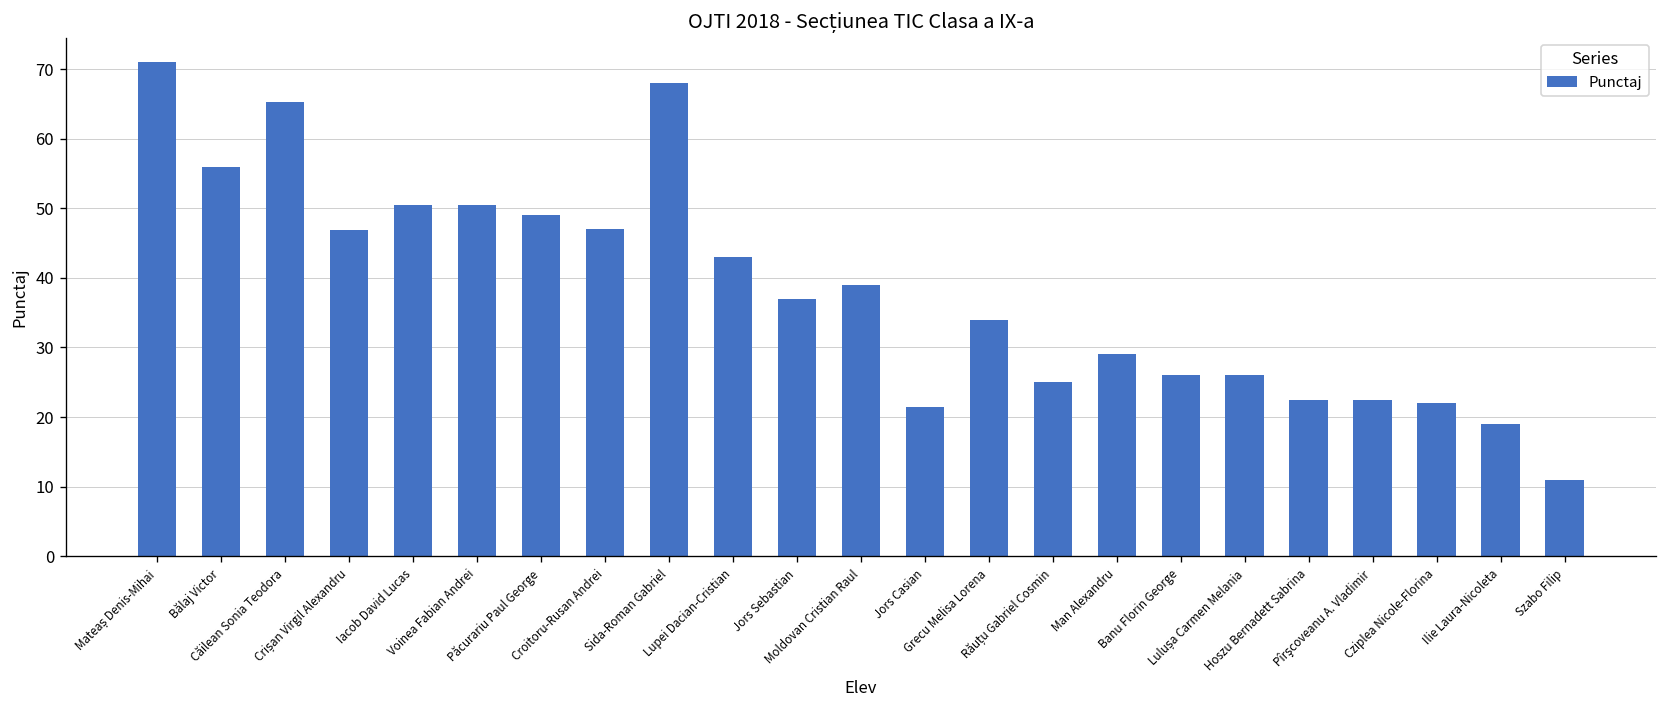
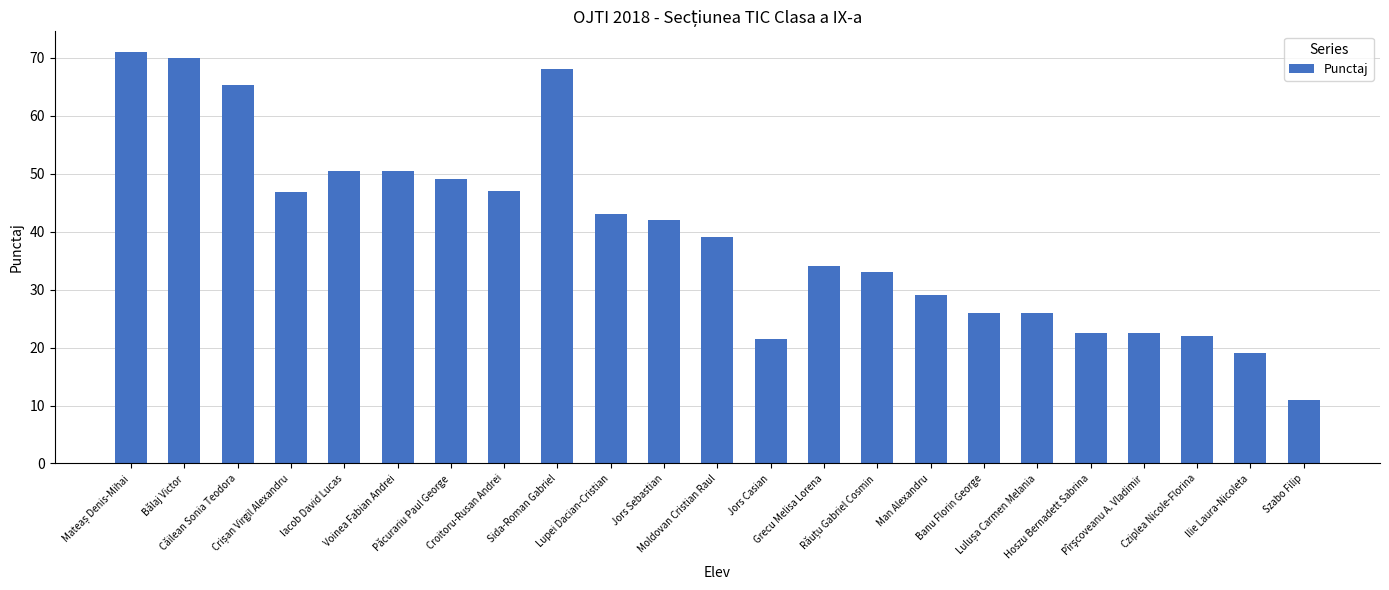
  {
    "Mateaș Denis-Mihai": 71,
-   "Bălaj Victor": 56,
+   "Bălaj Victor": 70,
    "Căilean Sonia Teodora": 65,
    "Crișan Virgil Alexandru": 47,
    "Iacob David Lucas": 51,
    "Voinea Fabian Andrei": 51,
    "Păcurariu Paul George": 49,
    "Croitoru-Rusan Andrei": 47,
    "Sida-Roman Gabriel": 68,
    "Lupei Dacian-Cristian": 43,
-   "Jors Sebastian": 37,
+   "Jors Sebastian": 42,
    "Moldovan Cristian Raul": 39,
    "Jors Casian": 21,
    "Grecu Melisa Lorena": 34,
-   "Răuțu Gabriel Cosmin": 25,
+   "Răuțu Gabriel Cosmin": 33,
    "Man Alexandru": 29,
    "Banu Florin George": 26,
    "Lulușa Carmen Melania": 26,
    "Hoszu Bernadett Sabrina": 23,
    "Pîrşcoveanu A. Vladimir": 23,
    "Cziplea Nicole-Florina": 22,
    "Ilie Laura-Nicoleta": 19,
    "Szabo Filip": 11
  }
